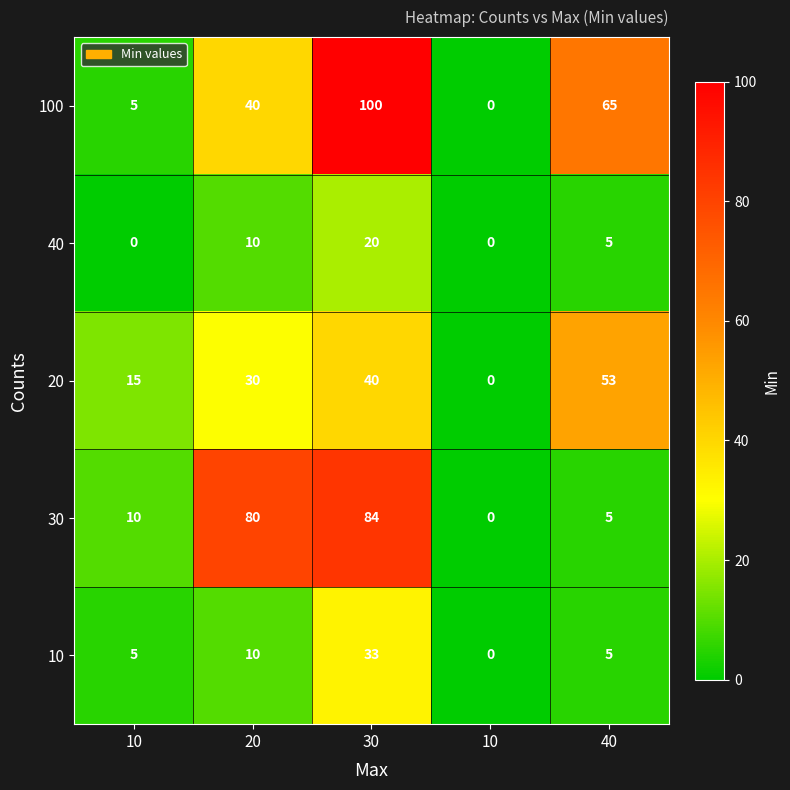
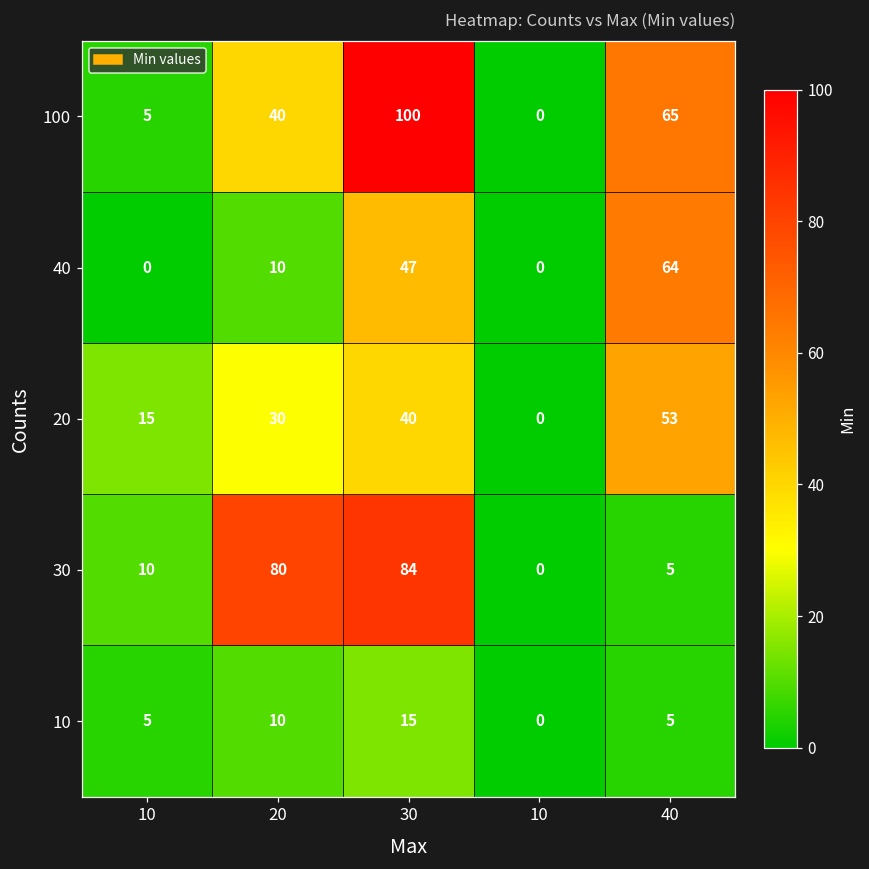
  {
    "100": {
      "20": 40,
      "30": 100,
      "40": 65
    },
    "40": {
      "20": 10,
-     "30": 20,
-     "40": 5
+     "30": 47,
+     "40": 64
    },
    "20": {
      "20": 30,
      "30": 40,
      "40": 53
    },
    "30": {
      "20": 80,
      "30": 84,
      "40": 5
    },
    "10": {
      "20": 10,
-     "30": 33,
+     "30": 15,
      "40": 5
    }
  }
